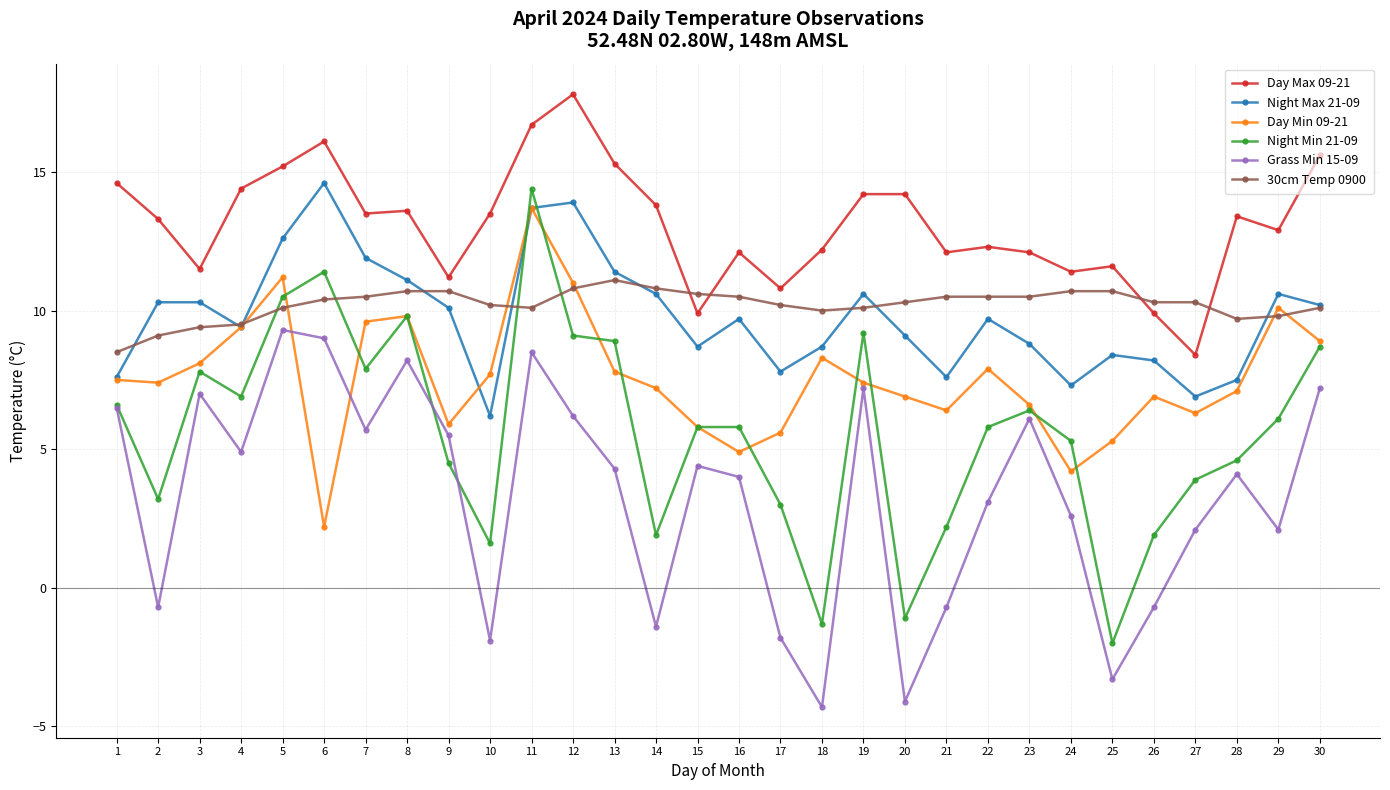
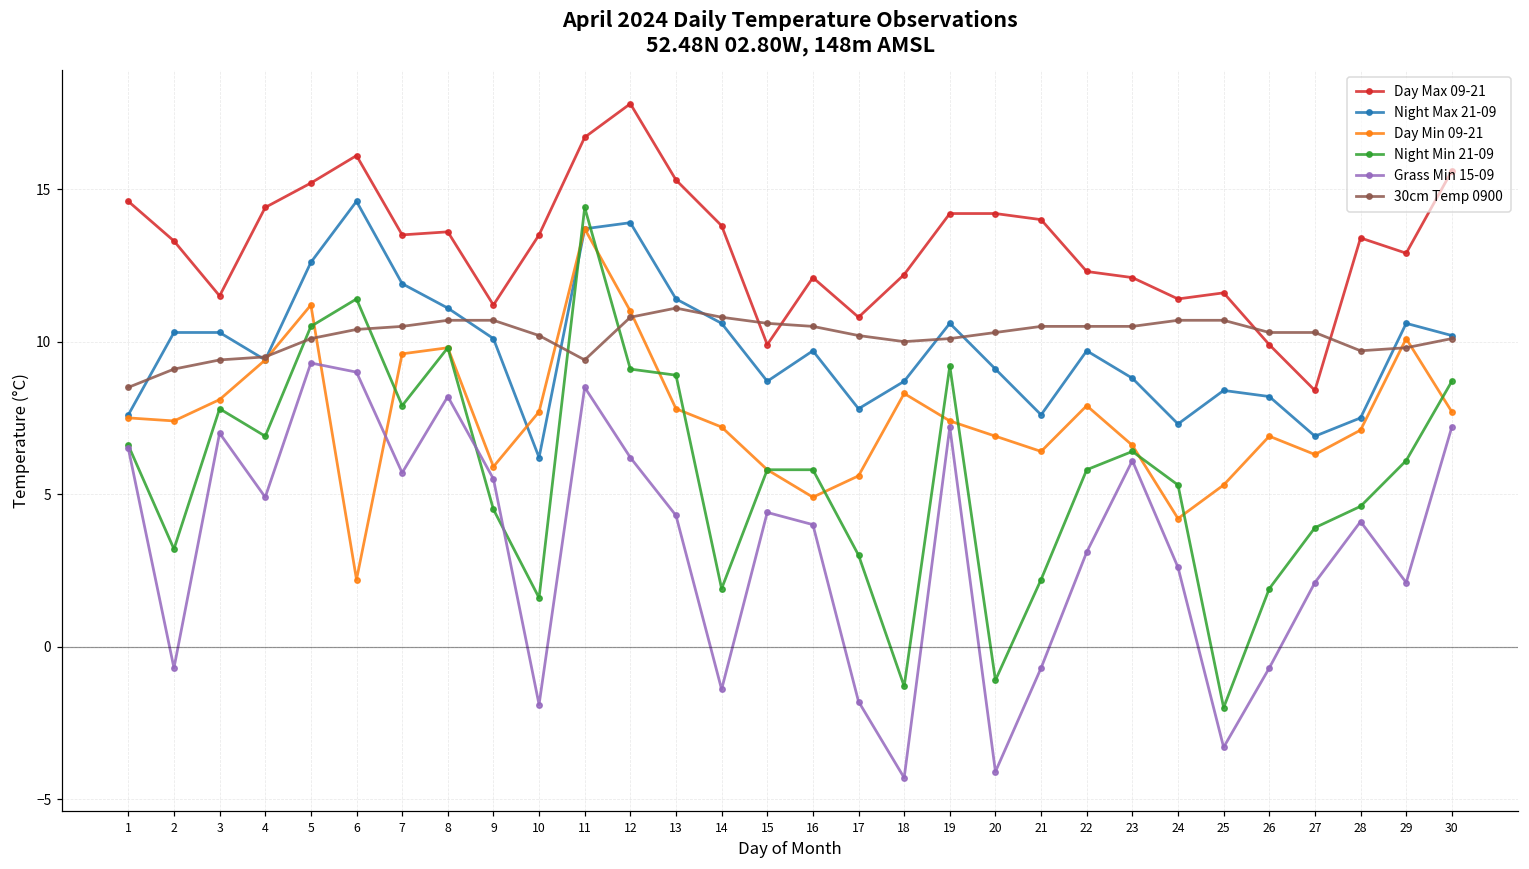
  {
    "Day Max 09-21": {
      "1": 14.6,
      "2": 13.3,
      "3": 11.5,
      "4": 14.4,
      "5": 15.2,
      "6": 16.1,
      "7": 13.5,
      "8": 13.6,
      "9": 11.2,
      "10": 13.5,
      "11": 16.7,
      "12": 17.8,
      "13": 15.3,
      "14": 13.8,
      "15": 9.9,
      "16": 12.1,
      "17": 10.8,
      "18": 12.2,
      "19": 14.2,
      "20": 14.2,
-     "21": 12.1,
+     "21": 14.0,
      "22": 12.3,
      "23": 12.1,
      "24": 11.4,
      "25": 11.6,
      "26": 9.9,
      "27": 8.4,
      "28": 13.4,
      "29": 12.9
    },
    "Night Max 21-09": {
      "1": 7.6,
      "2": 10.3,
      "3": 10.3,
      "5": 12.6,
      "6": 14.6,
      "7": 11.9,
      "8": 11.1,
      "9": 10.1,
      "10": 6.2,
      "12": 13.9,
      "13": 11.4,
      "14": 10.6,
      "15": 8.7,
      "16": 9.7,
      "17": 7.8,
      "18": 8.7,
      "19": 10.6,
      "20": 9.1,
      "21": 7.6,
      "22": 9.7,
      "23": 8.8,
      "24": 7.3,
      "25": 8.4,
      "26": 8.2,
      "27": 6.9,
      "28": 7.5,
      "29": 10.6,
      "30": 10.2
    },
    "Day Min 09-21": {
      "1": 7.5,
      "2": 7.4,
      "3": 8.1,
      "5": 11.2,
      "6": 2.2,
      "7": 9.6,
      "9": 5.9,
      "10": 7.7,
      "12": 11.0,
      "13": 7.8,
      "14": 7.2,
      "16": 4.9,
      "17": 5.6,
      "18": 8.3,
      "19": 7.4,
      "20": 6.9,
      "21": 6.4,
      "22": 7.9,
      "23": 6.6,
      "24": 4.2,
      "25": 5.3,
      "26": 6.9,
      "27": 6.3,
      "28": 7.1,
      "29": 10.1,
-     "30": 8.9
+     "30": 7.7
    },
    "Night Min 21-09": {
      "1": 6.6,
      "2": 3.2,
      "3": 7.8,
      "4": 6.9,
      "5": 10.5,
      "6": 11.4,
      "7": 7.9,
      "9": 4.5,
      "10": 1.6,
      "11": 14.4,
      "12": 9.1,
      "13": 8.9,
      "14": 1.9,
      "16": 5.8,
      "17": 3.0,
      "18": -1.3,
      "19": 9.2,
      "20": -1.1,
      "21": 2.2,
      "22": 5.8,
      "23": 6.4,
      "24": 5.3,
      "25": -2.0,
      "26": 1.9,
      "27": 3.9,
      "28": 4.6,
      "29": 6.1,
      "30": 8.7
    },
    "Grass Min 15-09": {
      "1": 6.5,
      "2": -0.7,
      "3": 7.0,
      "4": 4.9,
      "5": 9.3,
      "6": 9.0,
      "7": 5.7,
      "8": 8.2,
      "9": 5.5,
      "10": -1.9,
      "11": 8.5,
      "12": 6.2,
      "13": 4.3,
      "14": -1.4,
      "15": 4.4,
      "16": 4.0,
      "17": -1.8,
      "18": -4.3,
      "19": 7.2,
      "20": -4.1,
      "21": -0.7,
      "22": 3.1,
      "23": 6.1,
      "24": 2.6,
      "25": -3.3,
      "26": -0.7,
      "27": 2.1,
      "28": 4.1,
      "29": 2.1,
      "30": 7.2
    },
    "30cm Temp 0900": {
      "1": 8.5,
      "2": 9.1,
      "3": 9.4,
      "4": 9.5,
      "5": 10.1,
      "6": 10.4,
      "7": 10.5,
      "8": 10.7,
      "9": 10.7,
      "10": 10.2,
-     "11": 10.1,
+     "11": 9.4,
      "12": 10.8,
      "13": 11.1,
      "14": 10.8,
      "15": 10.6,
      "16": 10.5,
      "17": 10.2,
      "18": 10.0,
      "19": 10.1,
      "20": 10.3,
      "21": 10.5,
      "22": 10.5,
      "23": 10.5,
      "24": 10.7,
      "25": 10.7,
      "26": 10.3,
      "27": 10.3,
      "28": 9.7,
      "29": 9.8,
      "30": 10.1
    }
  }
